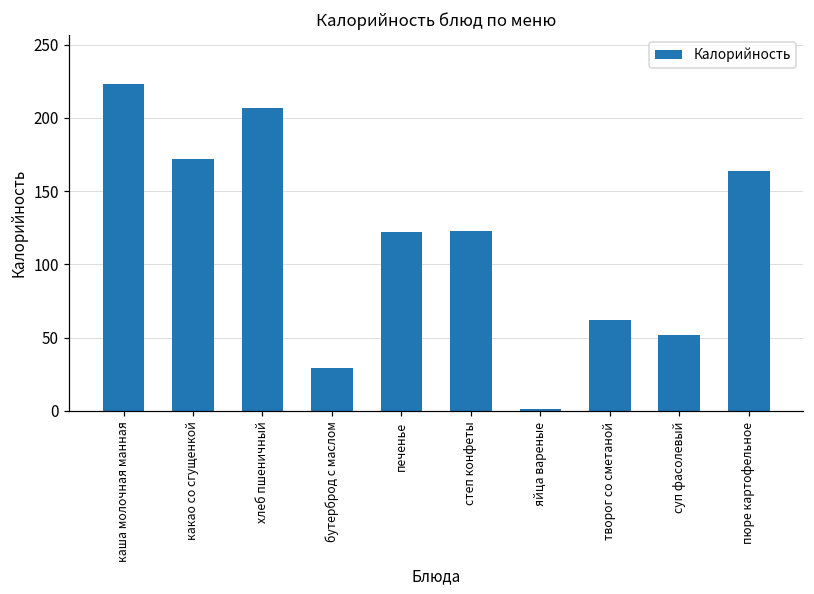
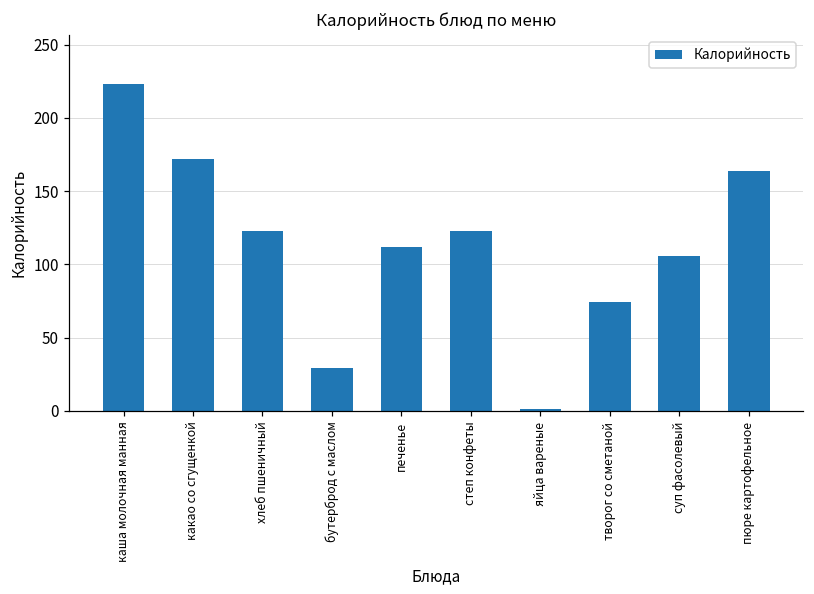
  {
    "каша молочная манная": 223,
    "какао со сгущенкой": 172,
-   "хлеб пшеничный": 207,
+   "хлеб пшеничный": 123,
    "бутерброд с маслом": 29,
-   "печенье": 122,
+   "печенье": 112,
    "степ конфеты": 123,
-   "творог со сметаной": 62,
-   "суп фасолевый": 52,
+   "творог со сметаной": 74,
+   "суп фасолевый": 106,
    "пюре картофельное": 164
  }
